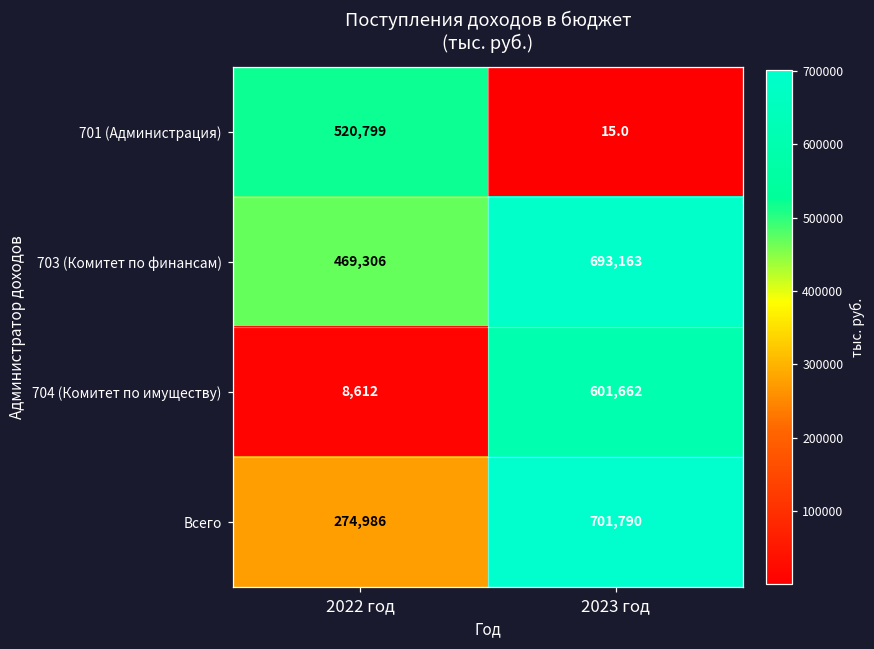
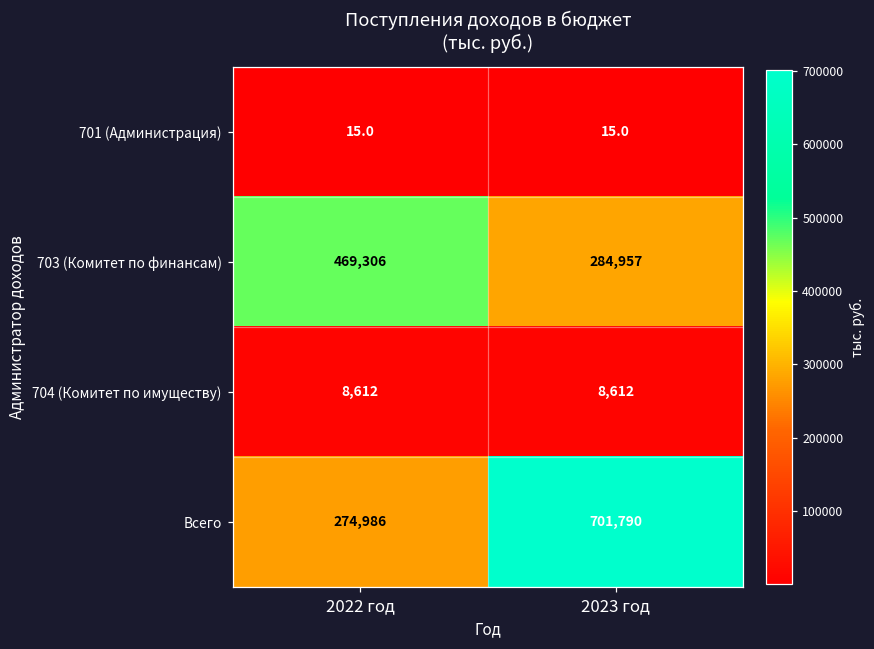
  {
    "701 (Администрация)": {
-     "2022 год": "520,799",
+     "2022 год": "15.0",
      "2023 год": "15.0"
    },
    "703 (Комитет по финансам)": {
      "2022 год": "469,306",
-     "2023 год": "693,163"
+     "2023 год": "284,957"
    },
    "704 (Комитет по имуществу)": {
      "2022 год": "8,612",
-     "2023 год": "601,662"
+     "2023 год": "8,612"
    },
    "Всего": {
      "2022 год": "274,986",
      "2023 год": "701,790"
    }
  }
